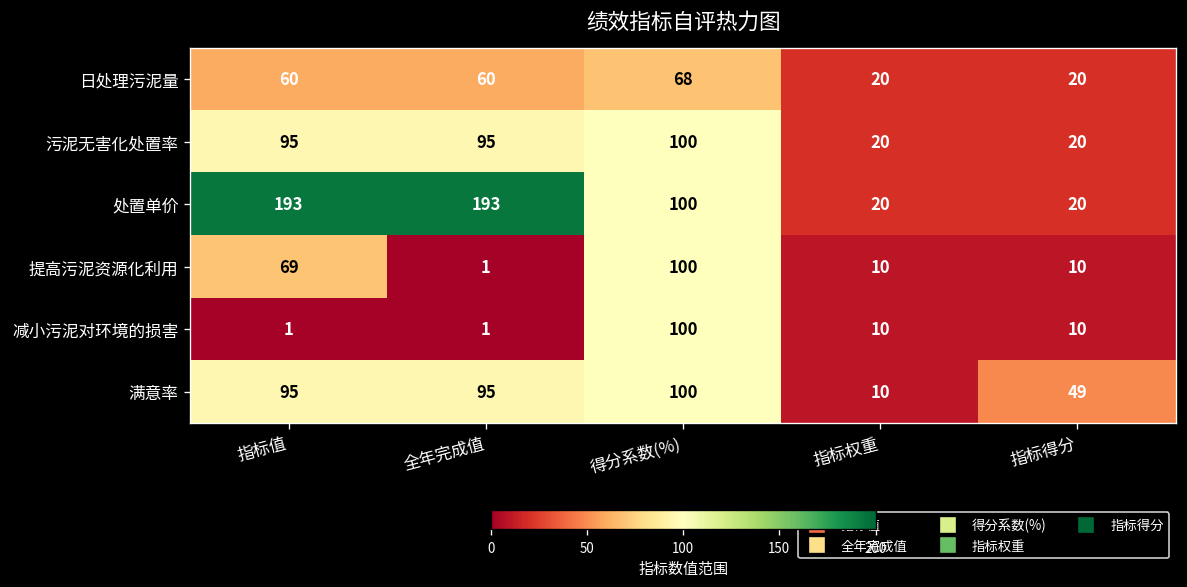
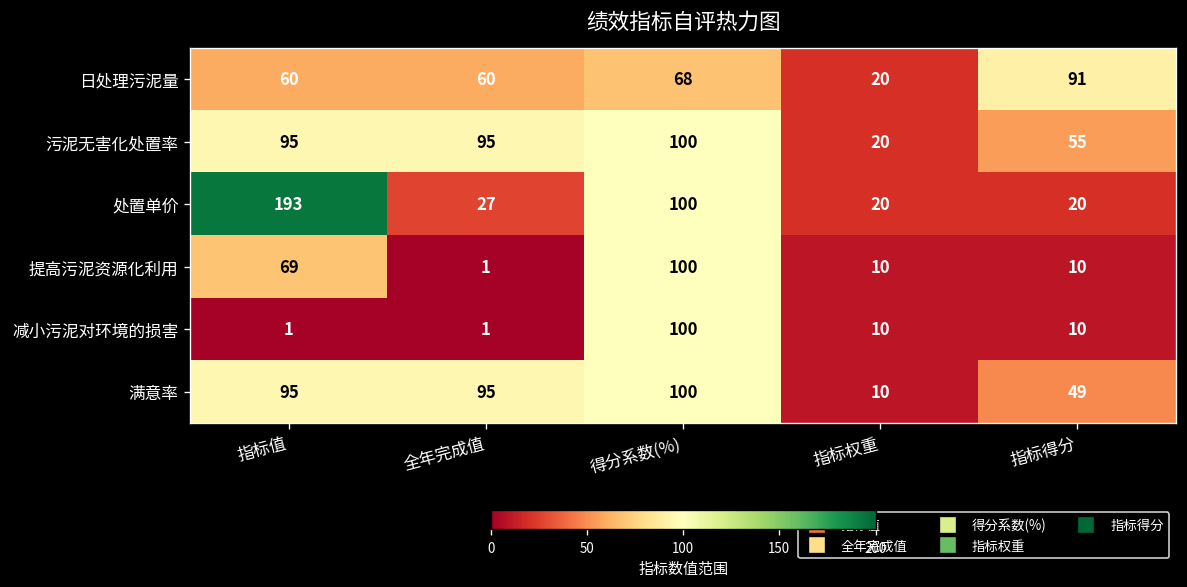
  {
    "日处理污泥量": {
      "指标值": 60,
      "全年完成值": 60,
      "得分系数(%)": 68,
      "指标权重": 20,
-     "指标得分": 20
+     "指标得分": 91
    },
    "污泥无害化处置率": {
      "指标值": 95,
      "全年完成值": 95,
      "得分系数(%)": 100,
      "指标权重": 20,
-     "指标得分": 20
+     "指标得分": 55
    },
    "处置单价": {
      "指标值": 193,
-     "全年完成值": 193,
+     "全年完成值": 27,
      "得分系数(%)": 100,
      "指标权重": 20,
      "指标得分": 20
    },
    "提高污泥资源化利用": {
      "指标值": 69,
      "全年完成值": 1,
      "得分系数(%)": 100,
      "指标权重": 10,
      "指标得分": 10
    },
    "减小污泥对环境的损害": {
      "指标值": 1,
      "全年完成值": 1,
      "得分系数(%)": 100,
      "指标权重": 10,
      "指标得分": 10
    },
    "满意率": {
      "指标值": 95,
      "全年完成值": 95,
      "得分系数(%)": 100,
      "指标权重": 10,
      "指标得分": 49
    }
  }
